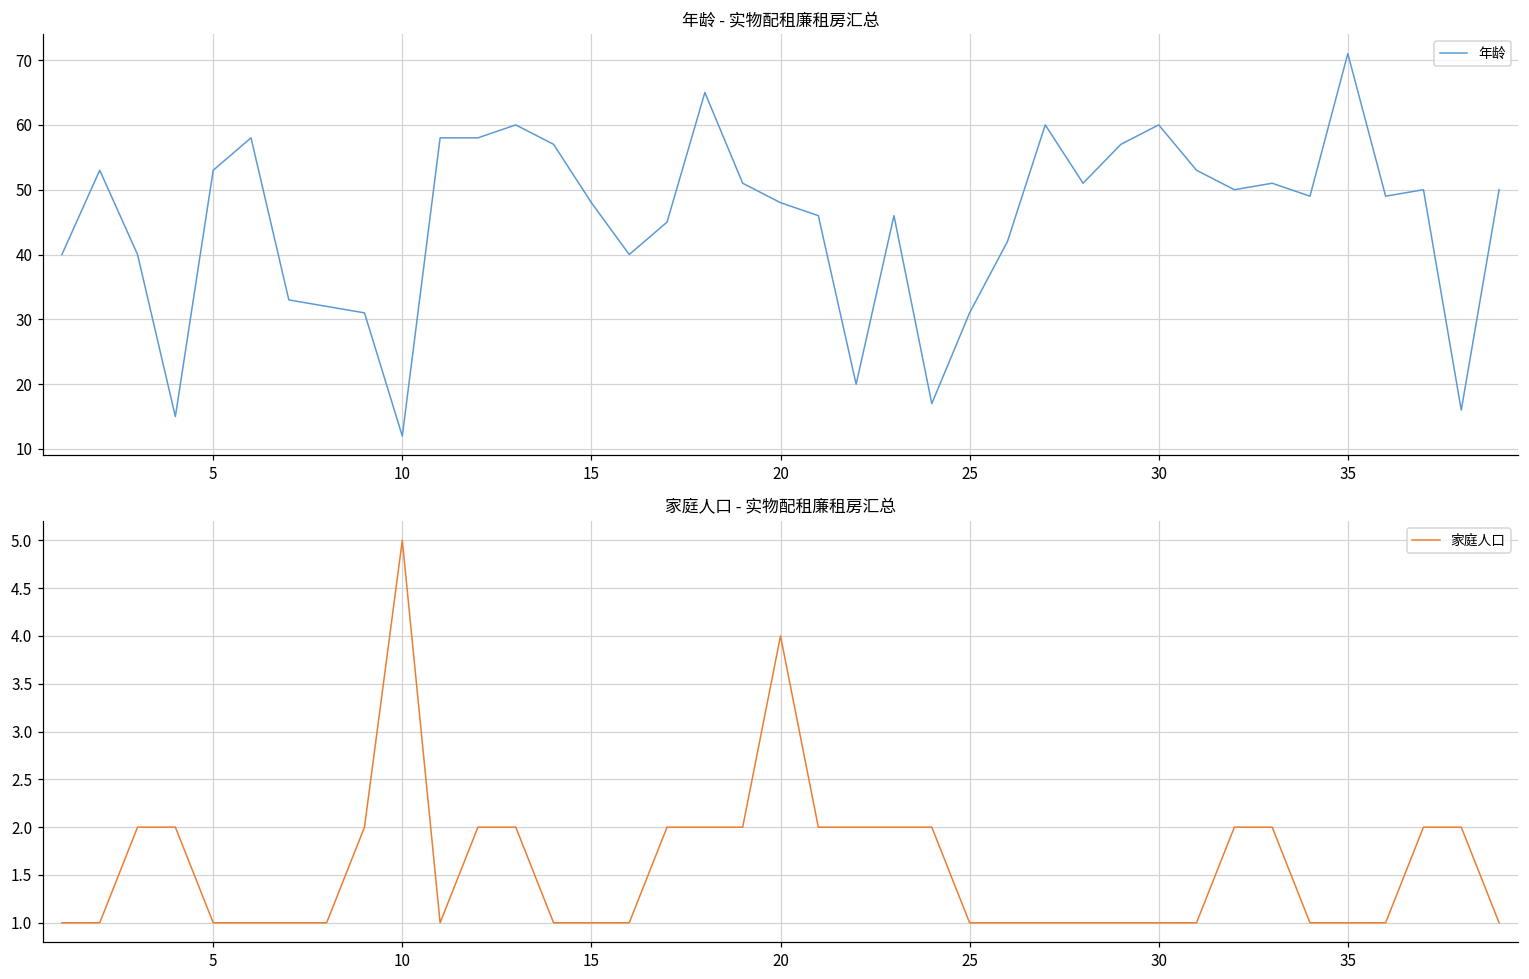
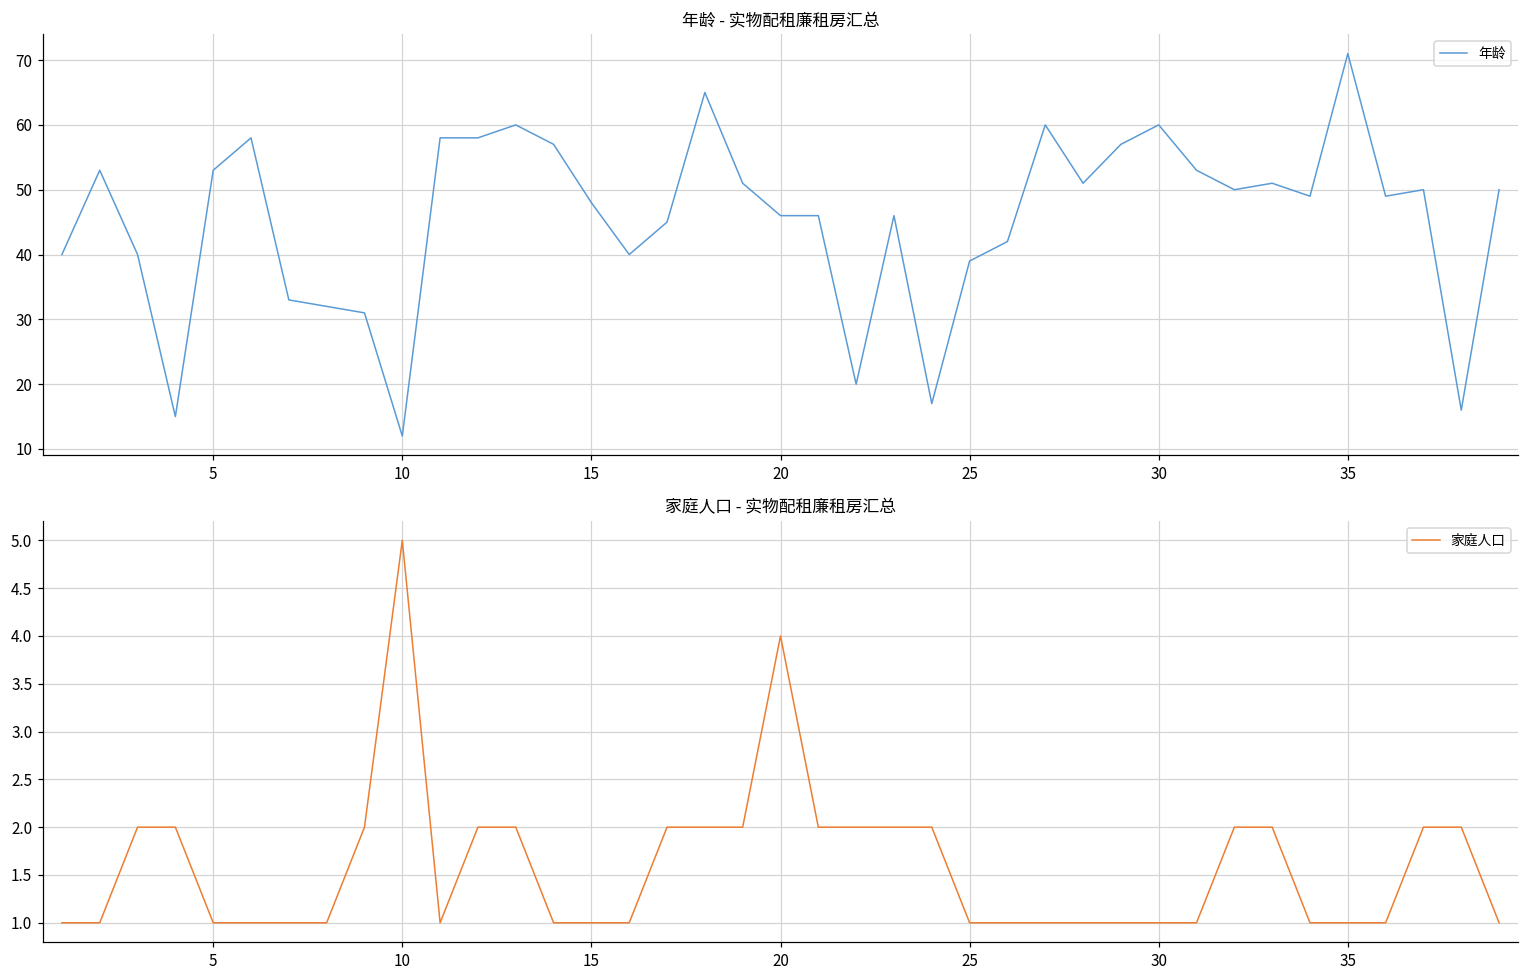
  {
    "年龄 - 实物配租廉租房汇总": {
      "5": 53,
      "10": 12,
      "15": 48,
-     "20": 48,
-     "25": 31,
+     "20": 46,
+     "25": 39,
      "30": 60,
      "35": 71
    },
    "家庭人口 - 实物配租廉租房汇总": {
      "5": 1.0,
      "10": 5.0,
      "15": 1.0,
      "20": 4.0,
      "25": 1.0,
      "30": 1.0,
      "35": 1.0
    }
  }
